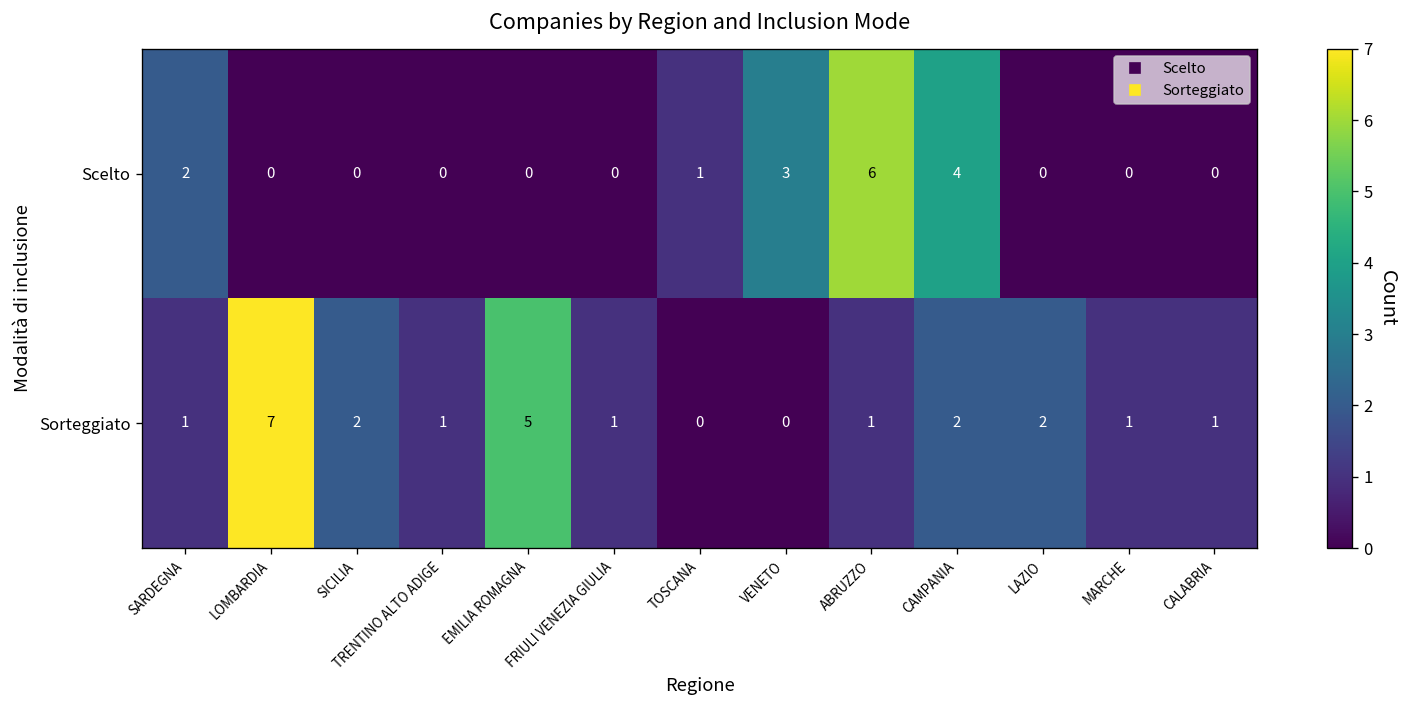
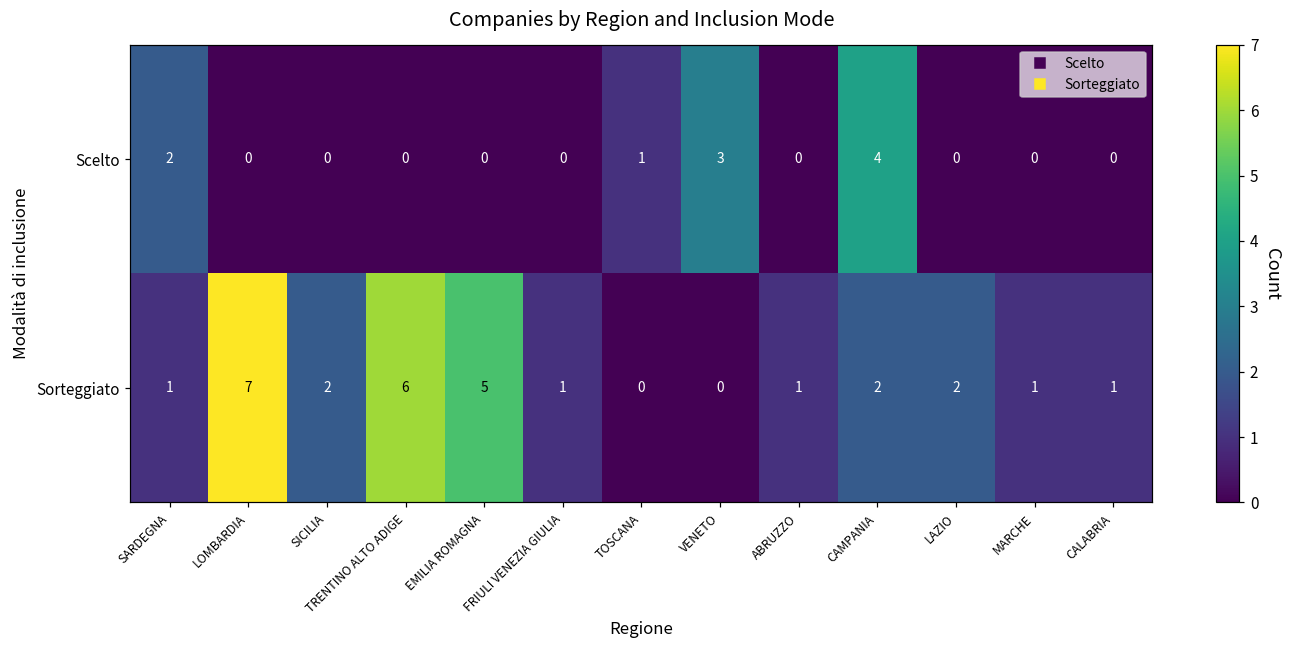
  {
    "Scelto": {
      "SARDEGNA": 2,
      "LOMBARDIA": 0,
      "SICILIA": 0,
      "TRENTINO ALTO ADIGE": 0,
      "EMILIA ROMAGNA": 0,
      "FRIULI VENEZIA GIULIA": 0,
      "TOSCANA": 1,
      "VENETO": 3,
-     "ABRUZZO": 6,
+     "ABRUZZO": 0,
      "CAMPANIA": 4,
      "LAZIO": 0,
      "MARCHE": 0,
      "CALABRIA": 0
    },
    "Sorteggiato": {
      "SARDEGNA": 1,
      "LOMBARDIA": 7,
      "SICILIA": 2,
-     "TRENTINO ALTO ADIGE": 1,
+     "TRENTINO ALTO ADIGE": 6,
      "EMILIA ROMAGNA": 5,
      "FRIULI VENEZIA GIULIA": 1,
      "TOSCANA": 0,
      "VENETO": 0,
      "ABRUZZO": 1,
      "CAMPANIA": 2,
      "LAZIO": 2,
      "MARCHE": 1,
      "CALABRIA": 1
    }
  }
